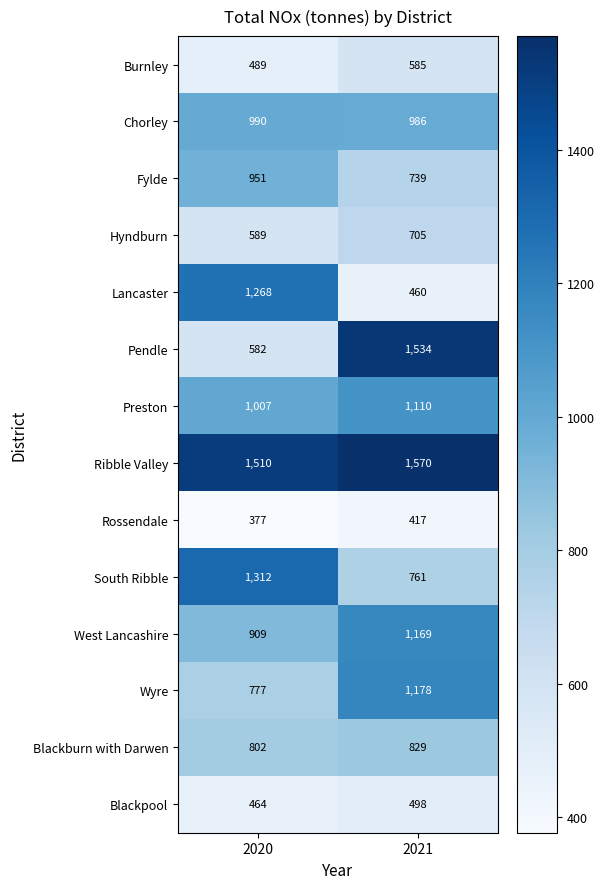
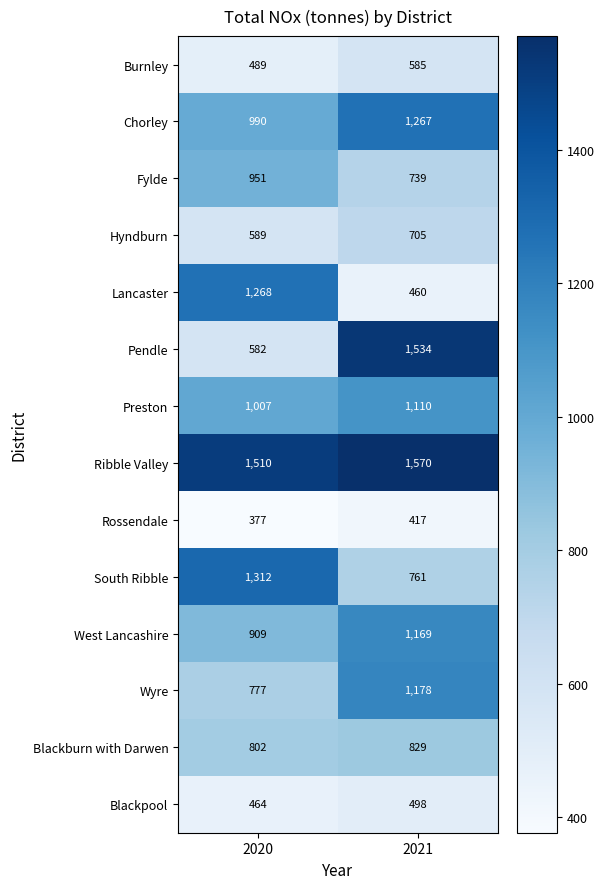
  {
    "Burnley": {
      "2020": "489",
      "2021": "585"
    },
    "Chorley": {
      "2020": "990",
-     "2021": "986"
+     "2021": "1,267"
    },
    "Fylde": {
      "2020": "951",
      "2021": "739"
    },
    "Hyndburn": {
      "2020": "589",
      "2021": "705"
    },
    "Lancaster": {
      "2020": "1,268",
      "2021": "460"
    },
    "Pendle": {
      "2020": "582",
      "2021": "1,534"
    },
    "Preston": {
      "2020": "1,007",
      "2021": "1,110"
    },
    "Ribble Valley": {
      "2020": "1,510",
      "2021": "1,570"
    },
    "Rossendale": {
      "2020": "377",
      "2021": "417"
    },
    "South Ribble": {
      "2020": "1,312",
      "2021": "761"
    },
    "West Lancashire": {
      "2020": "909",
      "2021": "1,169"
    },
    "Wyre": {
      "2020": "777",
      "2021": "1,178"
    },
    "Blackburn with Darwen": {
      "2020": "802",
      "2021": "829"
    },
    "Blackpool": {
      "2020": "464",
      "2021": "498"
    }
  }
